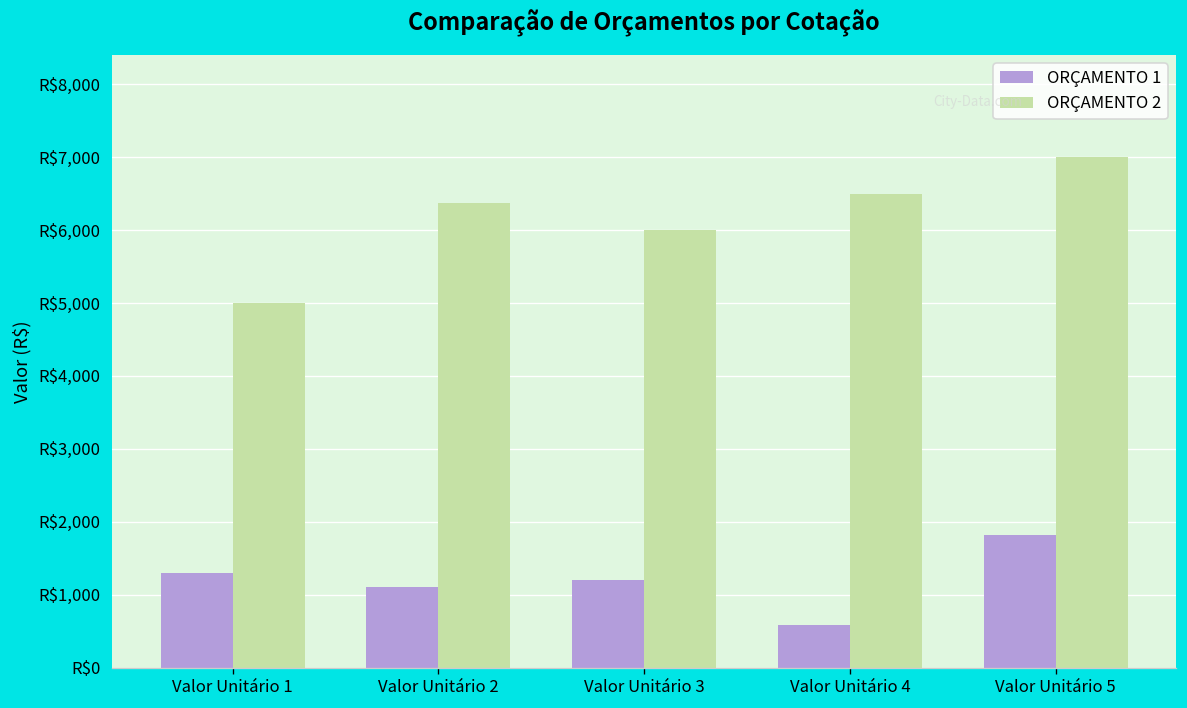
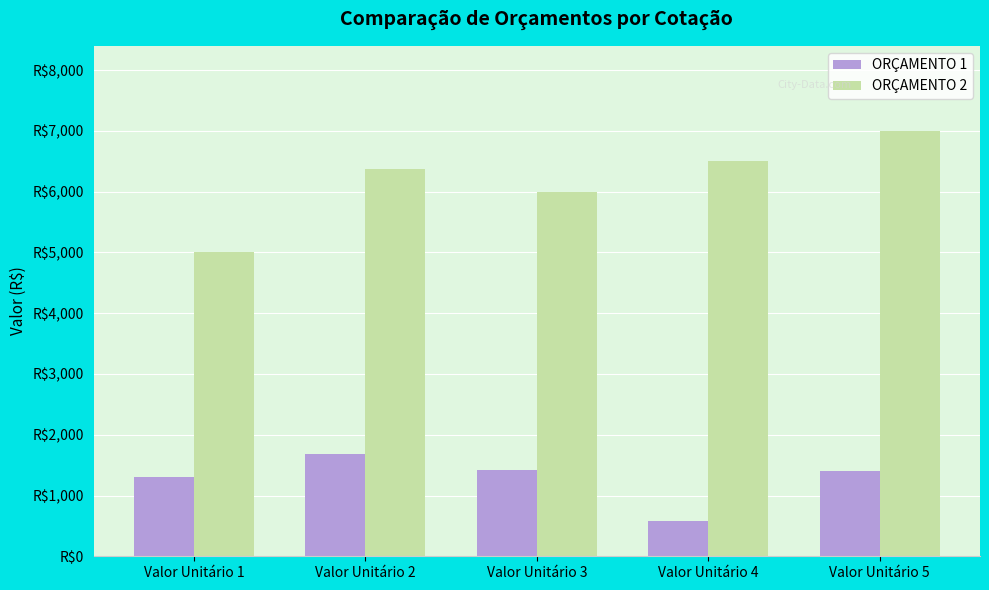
  {
    "ORÇAMENTO 1": {
      "Valor Unitário 1": "R$1,300",
-     "Valor Unitário 2": "R$1,100",
-     "Valor Unitário 3": "R$1,200",
+     "Valor Unitário 2": "R$1,700",
+     "Valor Unitário 3": "R$1,400",
      "Valor Unitário 4": "R$600",
-     "Valor Unitário 5": "R$1,800"
+     "Valor Unitário 5": "R$1,400"
    },
    "ORÇAMENTO 2": {
      "Valor Unitário 1": "R$5,000",
      "Valor Unitário 2": "R$6,400",
      "Valor Unitário 3": "R$6,000",
      "Valor Unitário 4": "R$6,500",
      "Valor Unitário 5": "R$7,000"
    }
  }
